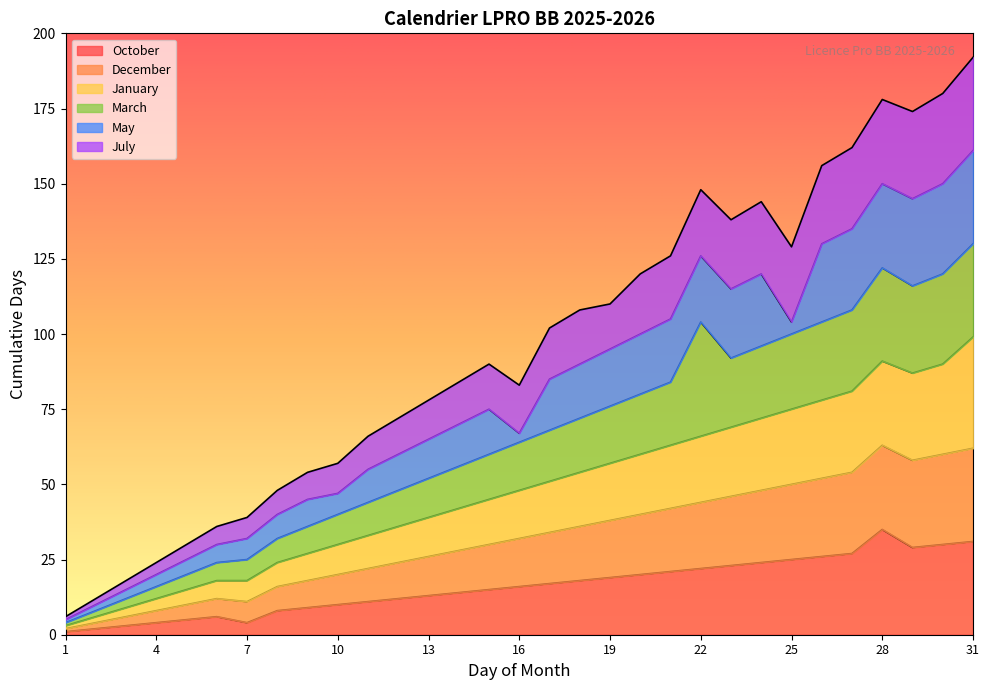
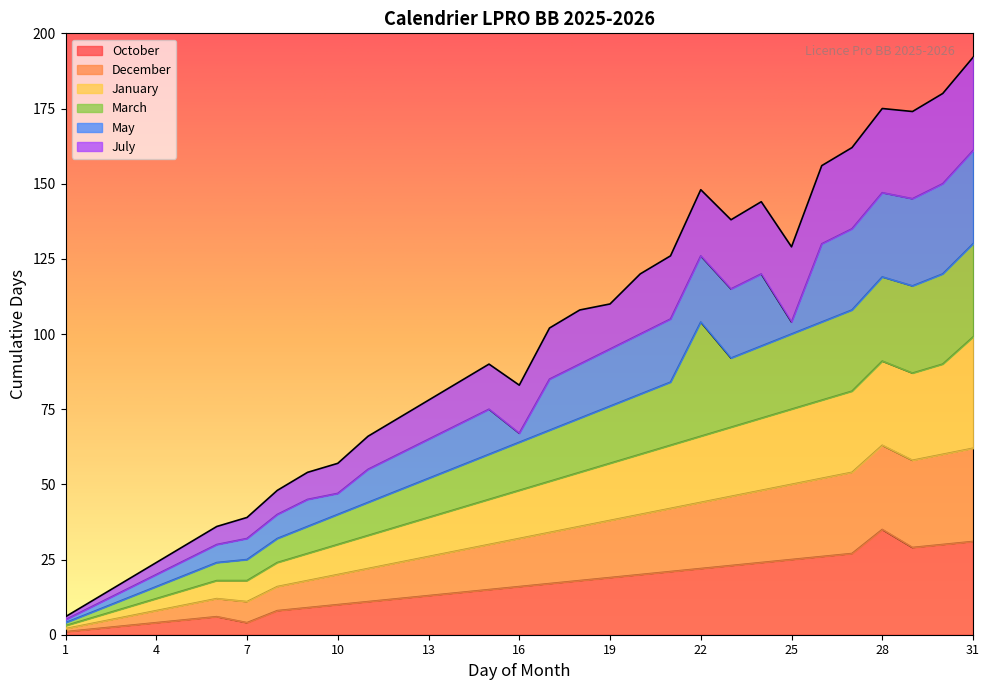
  {
    "October": {
      "1": 1,
      "4": 4,
      "7": 4,
      "10": 10,
      "13": 13,
      "16": 16,
      "19": 19,
      "22": 22,
      "25": 25,
      "28": 35,
      "31": 31
    },
    "December": {
      "1": 1,
      "4": 4,
      "7": 7,
      "10": 10,
      "13": 13,
      "16": 16,
      "19": 19,
      "22": 22,
      "25": 25,
      "28": 28,
      "31": 31
    },
    "January": {
      "1": 1,
      "4": 4,
      "7": 7,
      "10": 10,
      "13": 13,
      "16": 16,
      "19": 19,
      "22": 22,
      "25": 25,
      "28": 28,
      "31": 37
    },
    "March": {
      "1": 1,
      "4": 4,
      "7": 7,
      "10": 10,
      "13": 13,
      "16": 16,
      "19": 19,
      "22": 38,
      "25": 25,
-     "28": 31,
+     "28": 28,
      "31": 31
    },
    "May": {
      "1": 1,
      "4": 4,
      "7": 7,
      "10": 7,
      "13": 13,
      "16": 3,
      "19": 19,
      "22": 22,
      "25": 4,
      "28": 28,
      "31": 31
    },
    "July": {
      "1": 1,
      "4": 4,
      "7": 7,
      "10": 10,
      "13": 13,
      "16": 16,
      "19": 15,
      "22": 22,
      "25": 25,
      "28": 28
    }
  }
